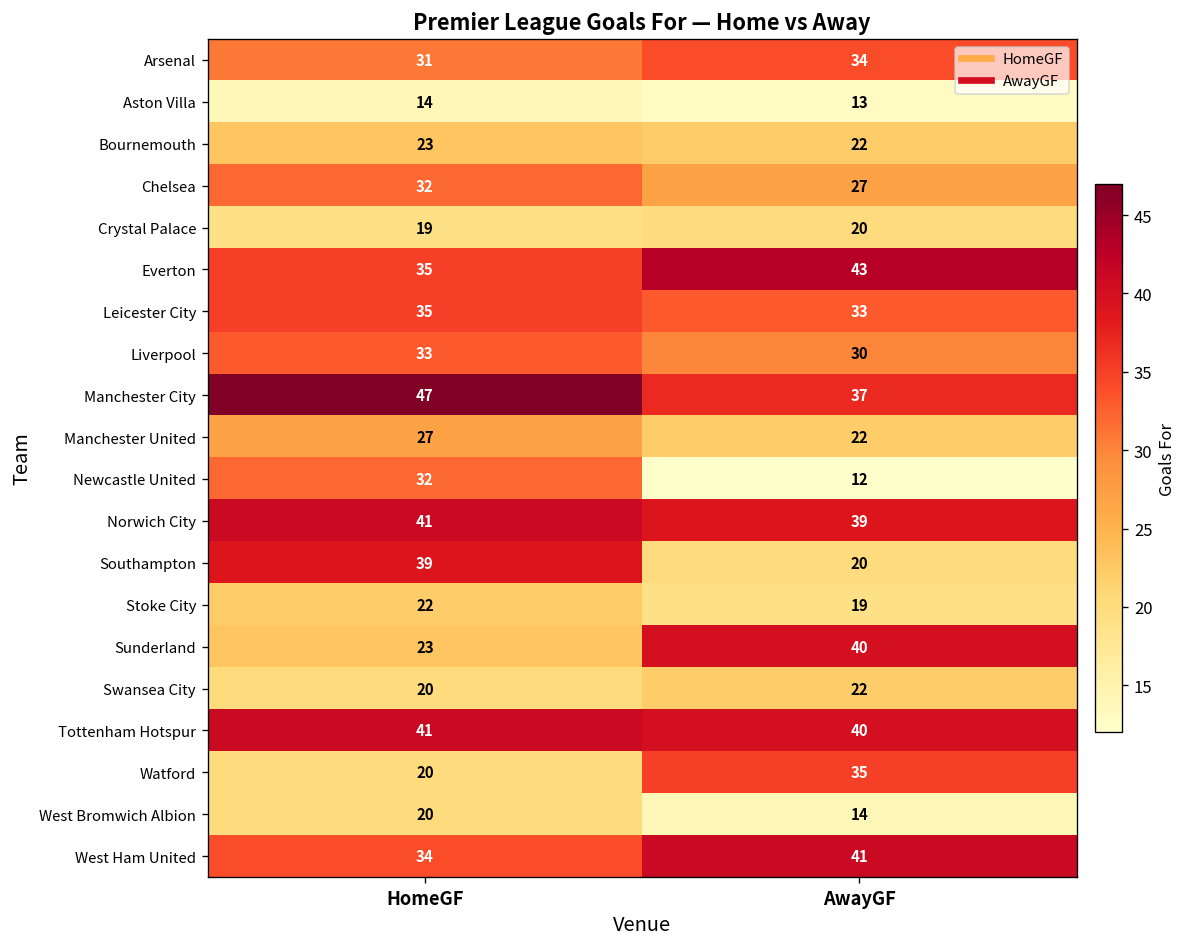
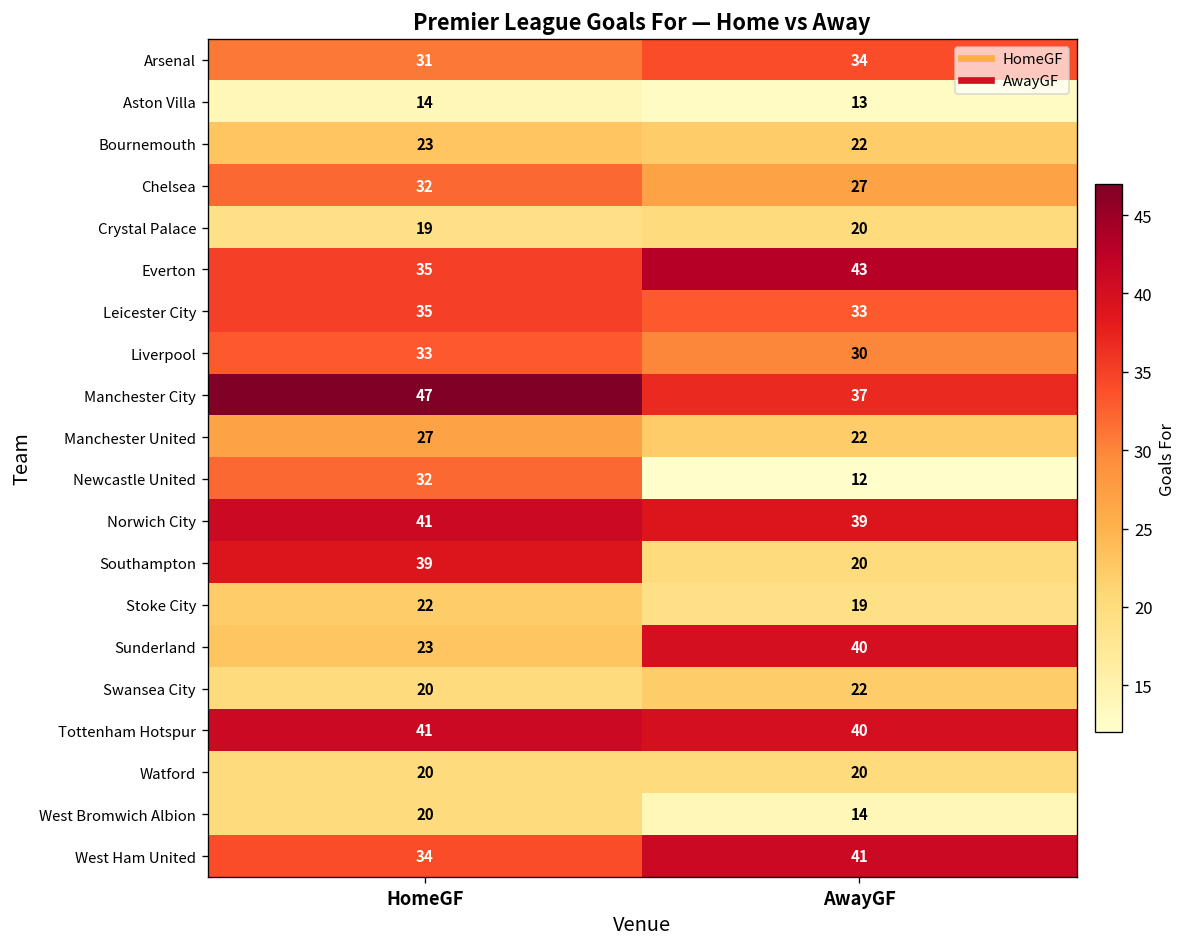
  {
    "Arsenal": {
      "HomeGF": 31,
      "AwayGF": 34
    },
    "Aston Villa": {
      "HomeGF": 14,
      "AwayGF": 13
    },
    "Bournemouth": {
      "HomeGF": 23,
      "AwayGF": 22
    },
    "Chelsea": {
      "HomeGF": 32,
      "AwayGF": 27
    },
    "Crystal Palace": {
      "HomeGF": 19,
      "AwayGF": 20
    },
    "Everton": {
      "HomeGF": 35,
      "AwayGF": 43
    },
    "Leicester City": {
      "HomeGF": 35,
      "AwayGF": 33
    },
    "Liverpool": {
      "HomeGF": 33,
      "AwayGF": 30
    },
    "Manchester City": {
      "HomeGF": 47,
      "AwayGF": 37
    },
    "Manchester United": {
      "HomeGF": 27,
      "AwayGF": 22
    },
    "Newcastle United": {
      "HomeGF": 32,
      "AwayGF": 12
    },
    "Norwich City": {
      "HomeGF": 41,
      "AwayGF": 39
    },
    "Southampton": {
      "HomeGF": 39,
      "AwayGF": 20
    },
    "Stoke City": {
      "HomeGF": 22,
      "AwayGF": 19
    },
    "Sunderland": {
      "HomeGF": 23,
      "AwayGF": 40
    },
    "Swansea City": {
      "HomeGF": 20,
      "AwayGF": 22
    },
    "Tottenham Hotspur": {
      "HomeGF": 41,
      "AwayGF": 40
    },
    "Watford": {
      "HomeGF": 20,
-     "AwayGF": 35
+     "AwayGF": 20
    },
    "West Bromwich Albion": {
      "HomeGF": 20,
      "AwayGF": 14
    },
    "West Ham United": {
      "HomeGF": 34,
      "AwayGF": 41
    }
  }
